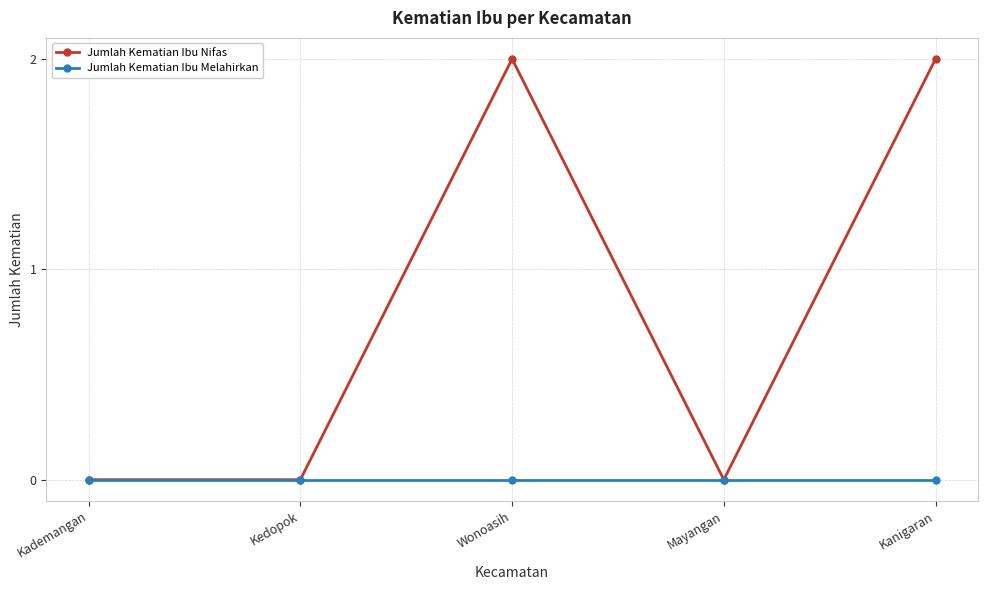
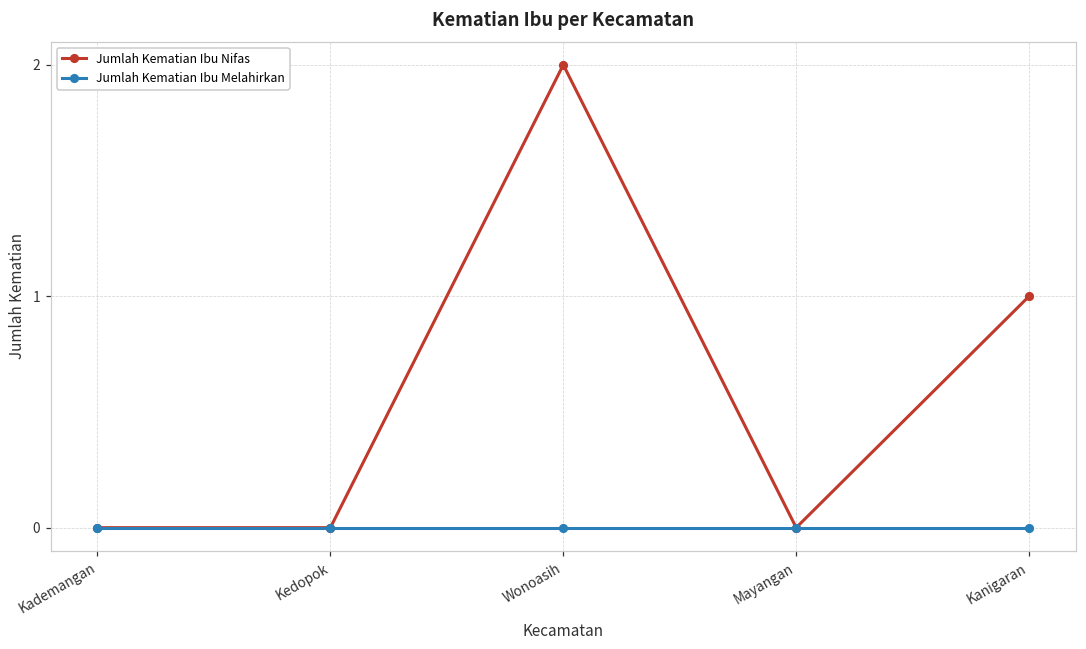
  {
    "Jumlah Kematian Ibu Nifas": {
      "Wonoasih": 2,
-     "Kanigaran": 2
+     "Kanigaran": 1
    },
    "Jumlah Kematian Ibu Melahirkan": {
      "Wonoasih": 0,
      "Kanigaran": 0
    }
  }
